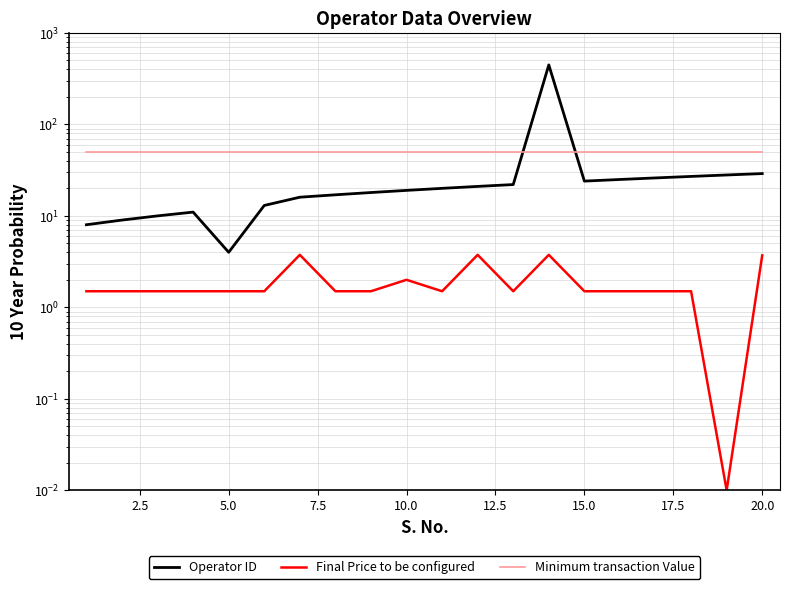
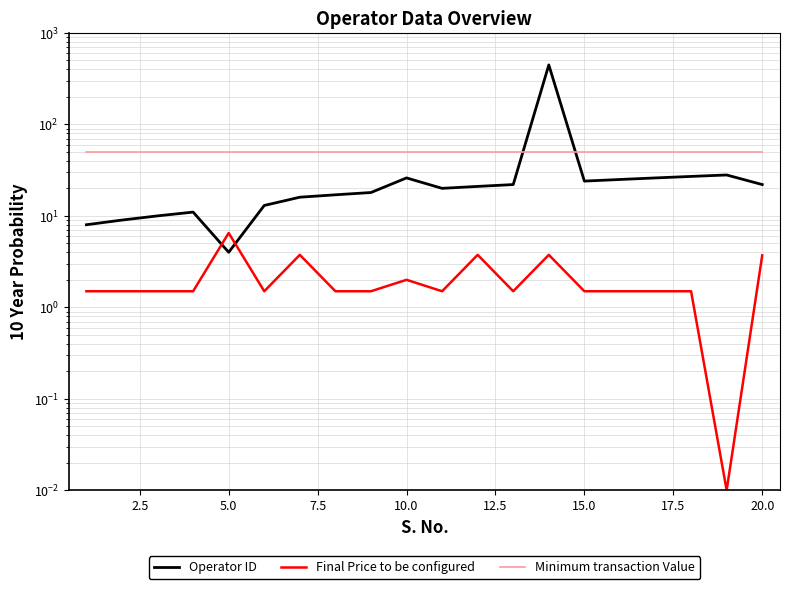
  {
    "Operator ID": {
      "5.0": 4,
-     "10.0": 19,
+     "10.0": 26,
      "15.0": 24,
-     "20.0": 29
+     "20.0": 22
    },
    "Final Price to be configured": {
-     "5.0": 1.5,
+     "5.0": 7,
      "10.0": 2.0,
      "15.0": 1.5,
      "20.0": 3.7
    },
    "Minimum transaction Value": {
      "5.0": 50,
      "10.0": 50,
      "15.0": 50,
      "20.0": 50
    }
  }
